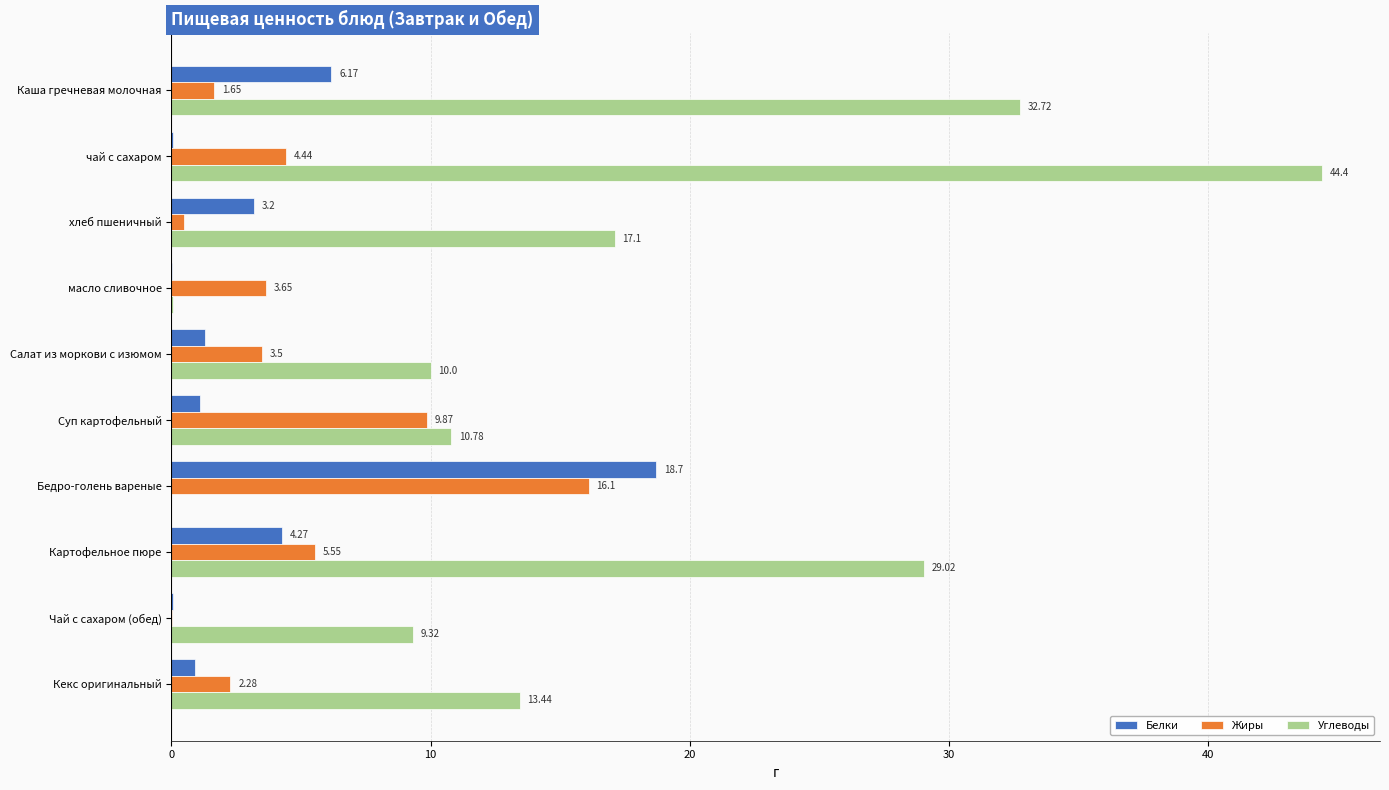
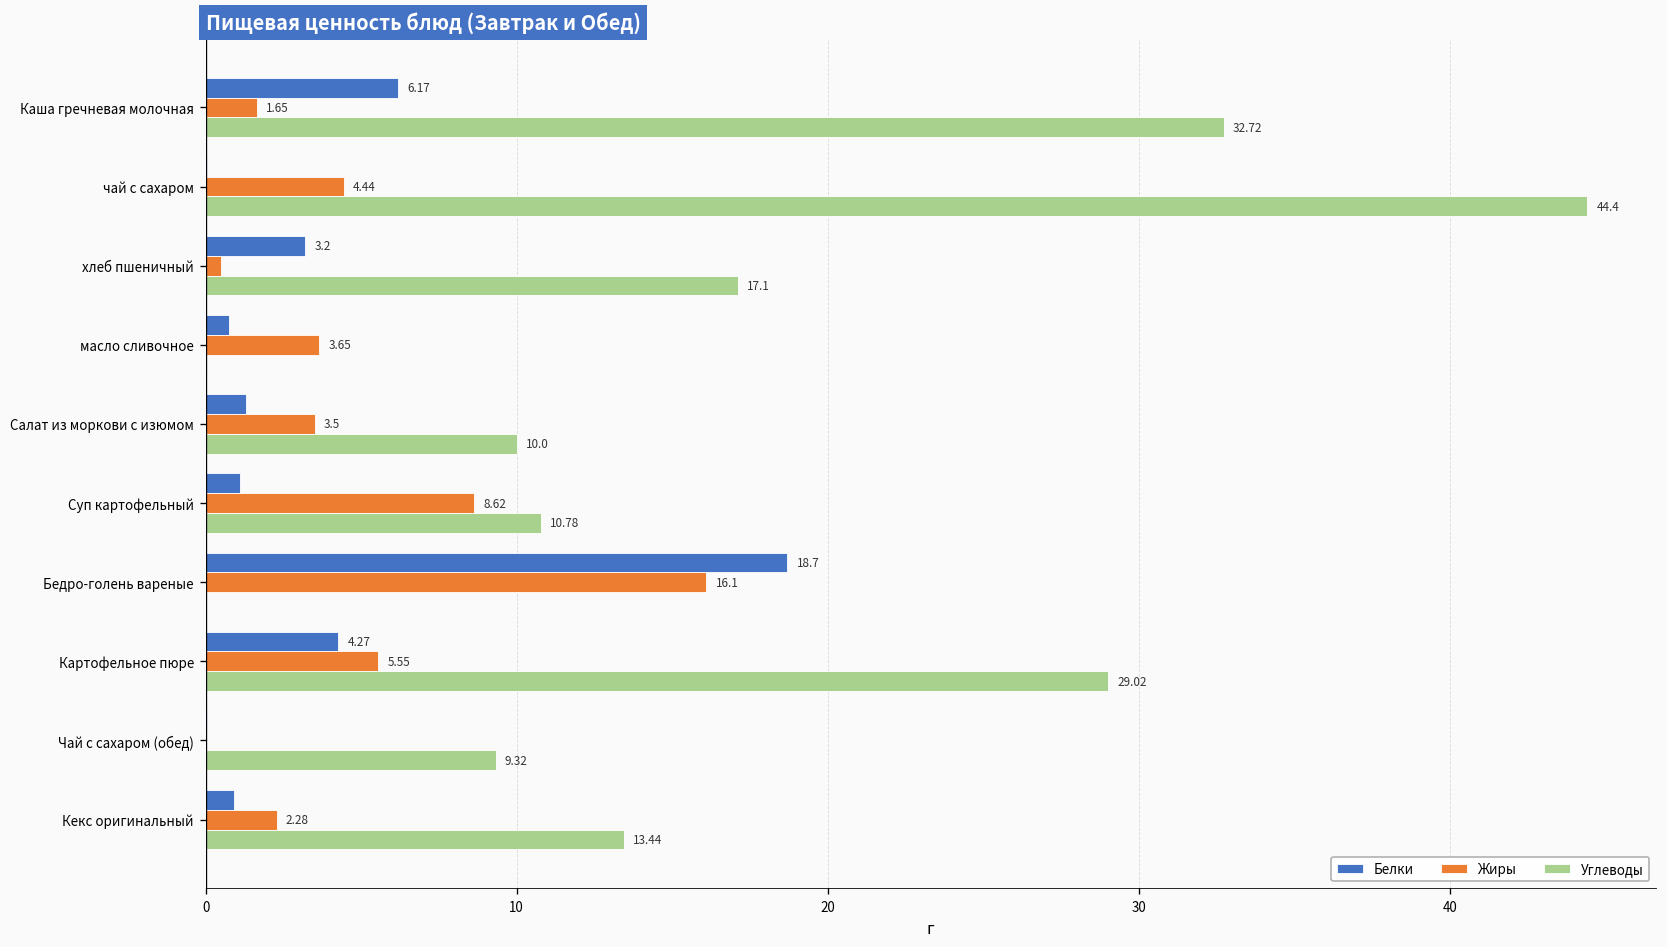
  {
    "Белки": {
-     "масло сливочное": 0.0,
+     "масло сливочное": 0.8,
      "Салат из моркови с изюмом": 1.3,
      "Суп картофельный": 1.1,
      "Кекс оригинальный": 0.9
    },
    "Жиры": {
      "Каша гречневая молочная": 1.65,
      "чай с сахаром": 4.44,
      "масло сливочное": 3.65,
      "Салат из моркови с изюмом": 3.5,
-     "Суп картофельный": 9.87,
+     "Суп картофельный": 8.62,
      "Бедро-голень вареные": 16.1,
      "Картофельное пюре": 5.55,
      "Кекс оригинальный": 2.28
    },
    "Углеводы": {
      "Каша гречневая молочная": 32.72,
      "чай с сахаром": 44.4,
      "хлеб пшеничный": 17.1,
      "Салат из моркови с изюмом": 10.0,
      "Суп картофельный": 10.78,
      "Картофельное пюре": 29.02,
      "Чай с сахаром (обед)": 9.32,
      "Кекс оригинальный": 13.44
    }
  }
